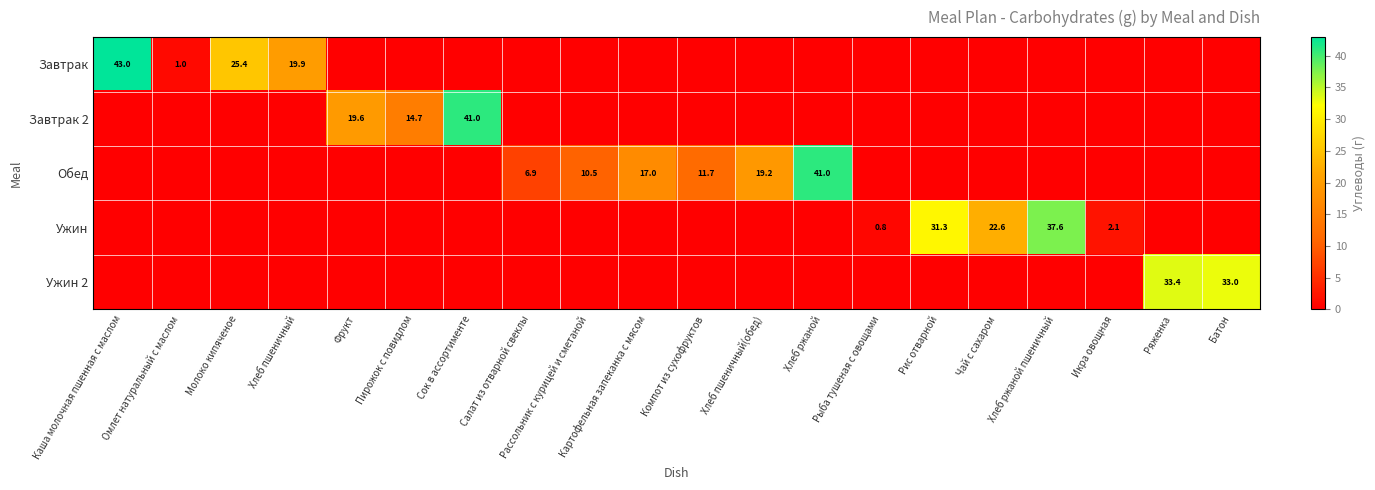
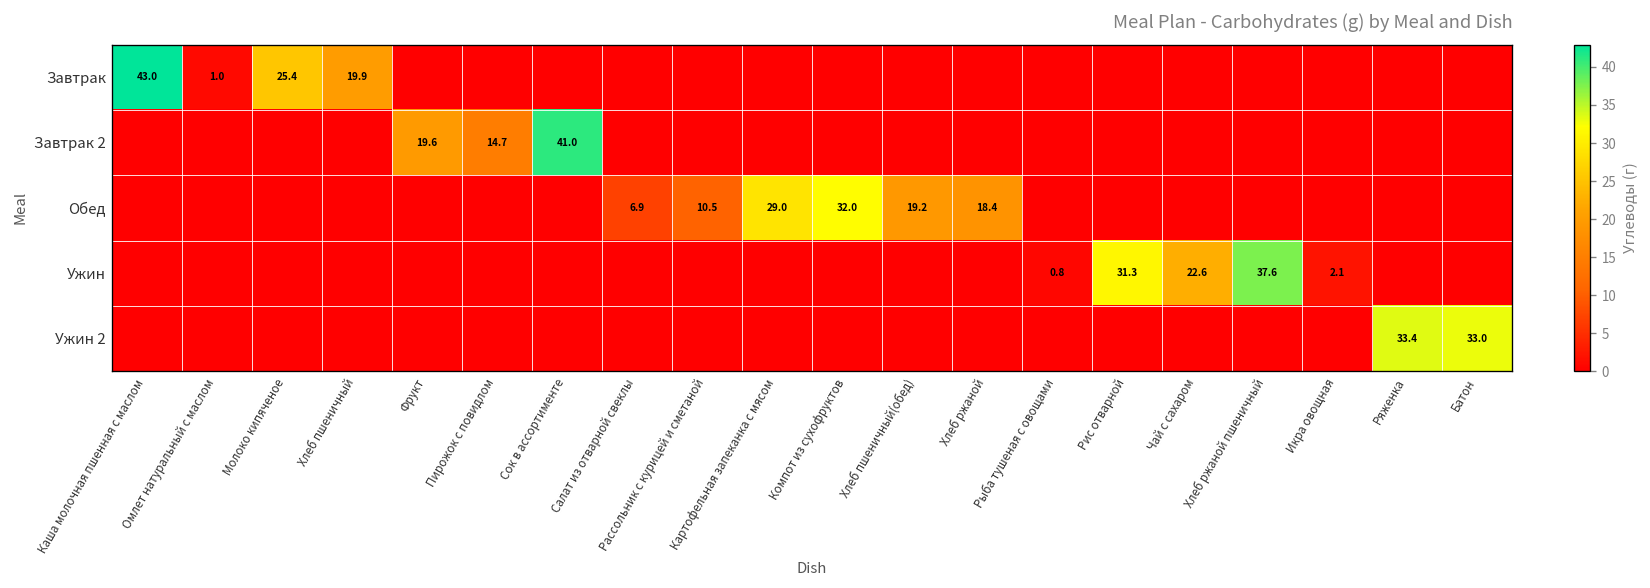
  {
    "Завтрак": {
      "Каша молочная пшенная с маслом": 43.0,
      "Омлет натуральный с маслом": 1.0,
      "Молоко кипяченое": 25.4,
      "Хлеб пшеничный": 19.9
    },
    "Завтрак 2": {
      "Фрукт": 19.6,
      "Пирожок с повидлом": 14.7,
      "Сок в ассортименте": 41.0
    },
    "Обед": {
      "Салат из отварной свеклы": 6.9,
      "Рассольник с курицей и сметаной": 10.5,
-     "Картофельная запеканка с мясом": 17.0,
-     "Компот из сухофруктов": 11.7,
+     "Картофельная запеканка с мясом": 29.0,
+     "Компот из сухофруктов": 32.0,
      "Хлеб пшеничный(обед)": 19.2,
-     "Хлеб ржаной": 41.0
+     "Хлеб ржаной": 18.4
    },
    "Ужин": {
      "Рыба тушеная с овощами": 0.8,
      "Рис отварной": 31.3,
      "Чай с сахаром": 22.6,
      "Хлеб ржаной пшеничный": 37.6,
      "Икра овощная": 2.1
    },
    "Ужин 2": {
      "Ряженка": 33.4,
      "Батон": 33.0
    }
  }
